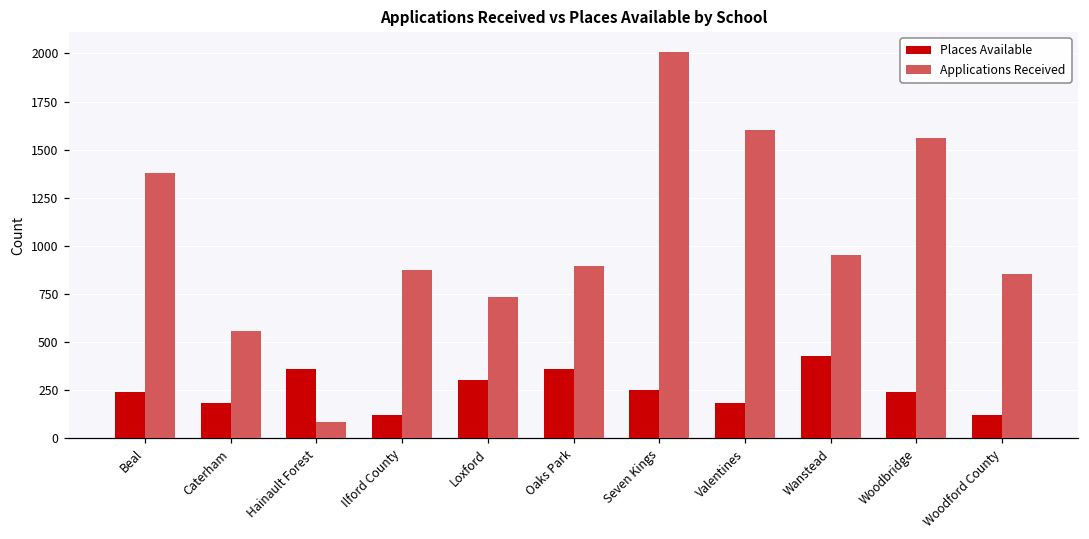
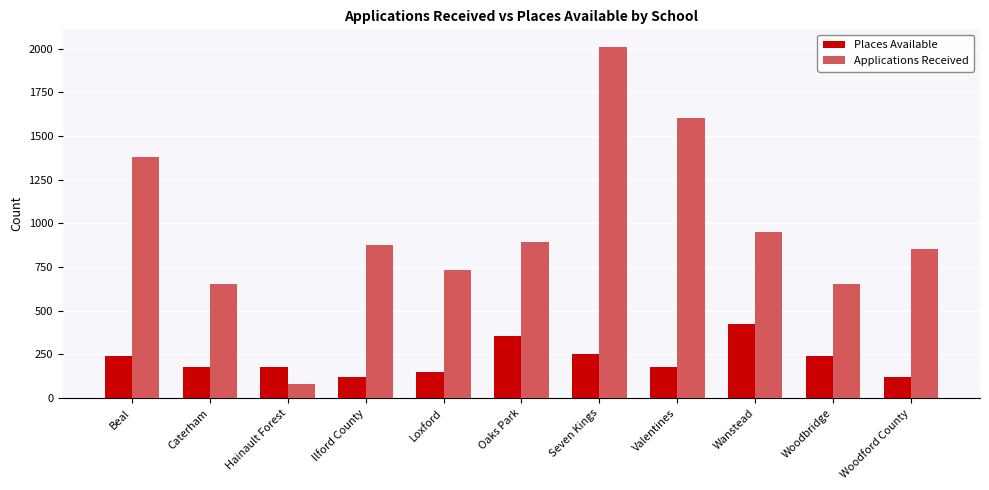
  {
    "Places Available": {
      "Beal": 240,
      "Caterham": 180,
-     "Hainault Forest": 360,
+     "Hainault Forest": 180,
      "Ilford County": 120,
-     "Loxford": 300,
+     "Loxford": 150,
      "Oaks Park": 360,
      "Seven Kings": 250,
      "Valentines": 180,
      "Wanstead": 430,
      "Woodbridge": 240,
      "Woodford County": 120
    },
    "Applications Received": {
      "Beal": 1380,
-     "Caterham": 560,
+     "Caterham": 650,
      "Hainault Forest": 80,
      "Ilford County": 870,
      "Loxford": 730,
      "Oaks Park": 890,
      "Seven Kings": 2010,
      "Valentines": 1600,
      "Wanstead": 950,
-     "Woodbridge": 1560,
+     "Woodbridge": 650,
      "Woodford County": 850
    }
  }
